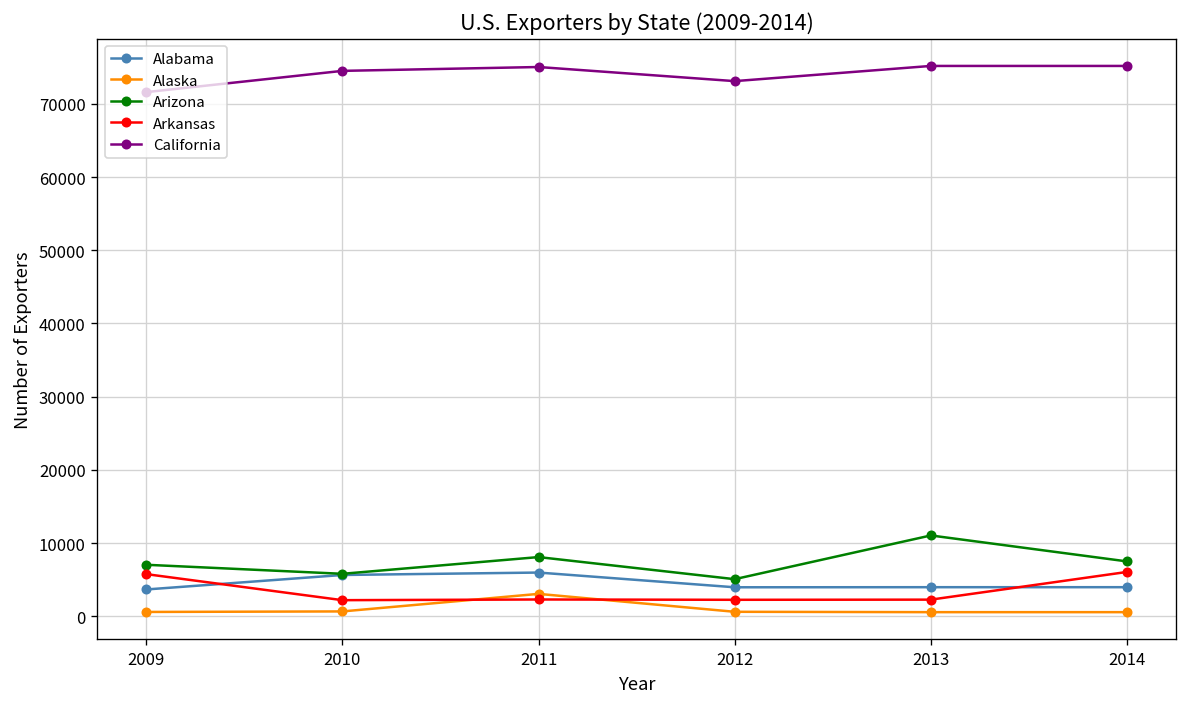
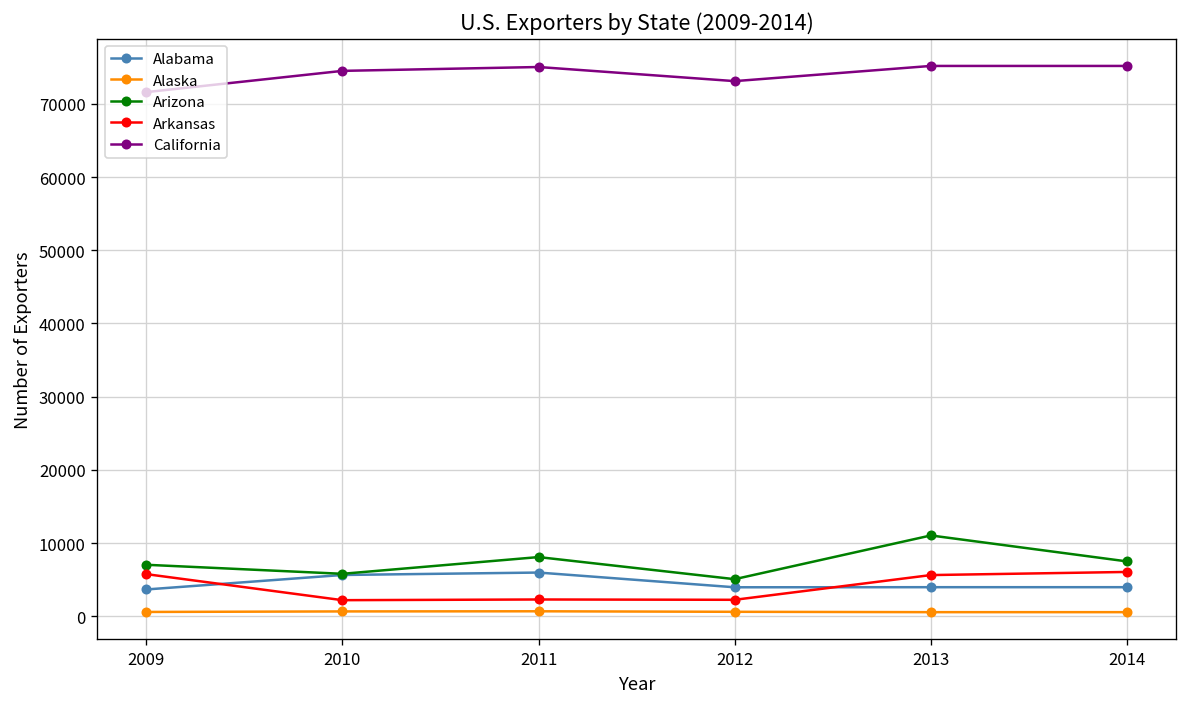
  {
    "Alabama": {
      "2009": 4000,
      "2011": 6000,
      "2012": 4000,
      "2013": 4000,
      "2014": 4000
    },
    "Alaska": {
      "2009": 1000,
      "2010": 1000,
-     "2011": 3000,
+     "2011": 1000,
      "2012": 1000,
      "2013": 1000,
      "2014": 1000
    },
    "Arizona": {
      "2009": 7000,
      "2011": 8000,
      "2012": 5000,
      "2013": 11000,
      "2014": 7000
    },
    "Arkansas": {
      "2009": 6000,
      "2010": 2000,
      "2011": 2000,
      "2012": 2000,
-     "2013": 2000,
+     "2013": 6000,
      "2014": 6000
    },
    "California": {
      "2010": 75000,
      "2011": 75000,
      "2012": 73000,
      "2013": 75000,
      "2014": 75000
    }
  }
